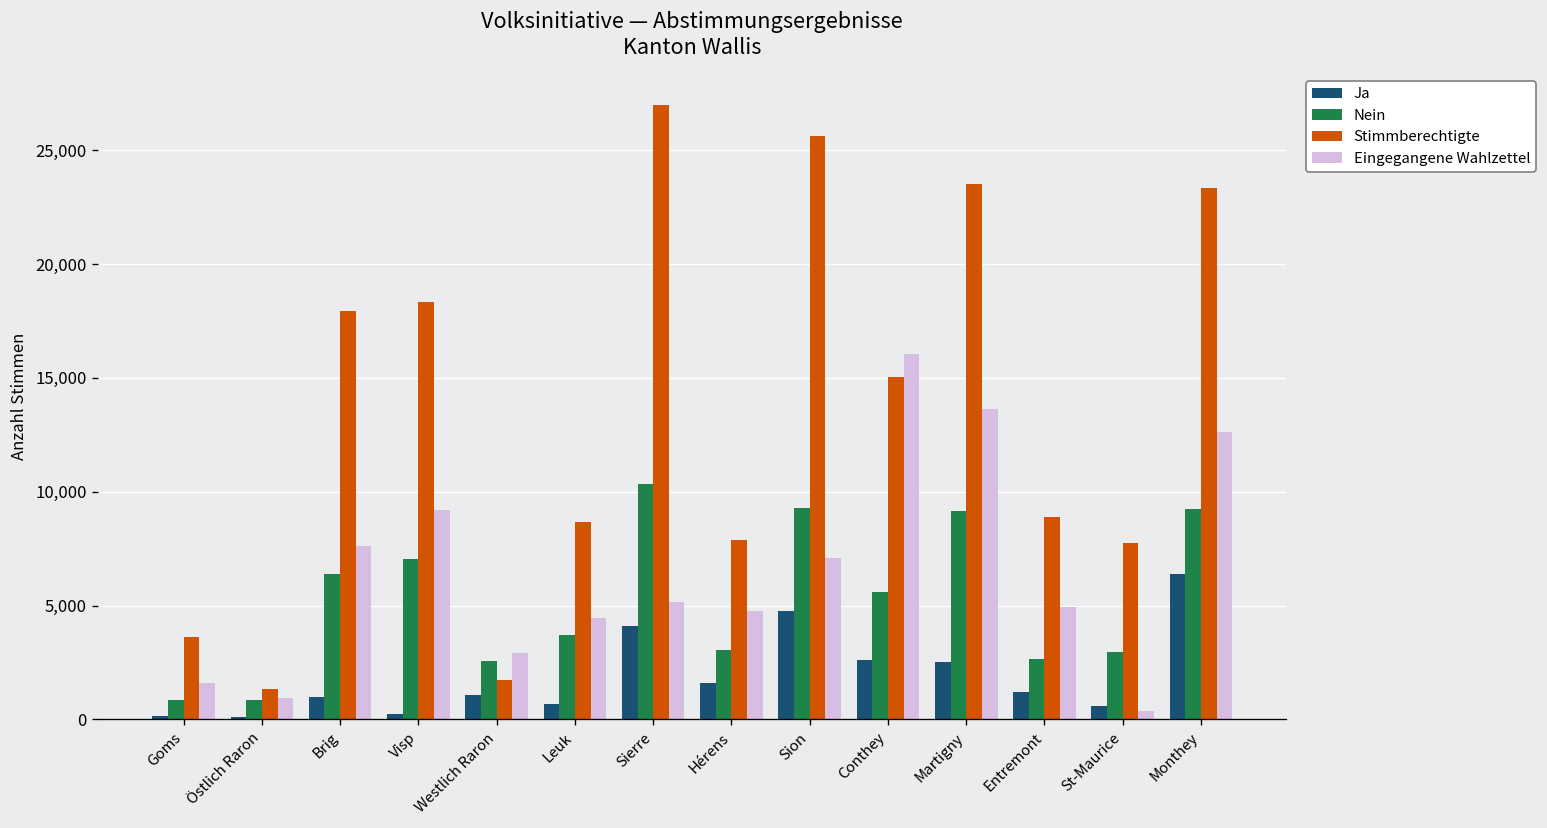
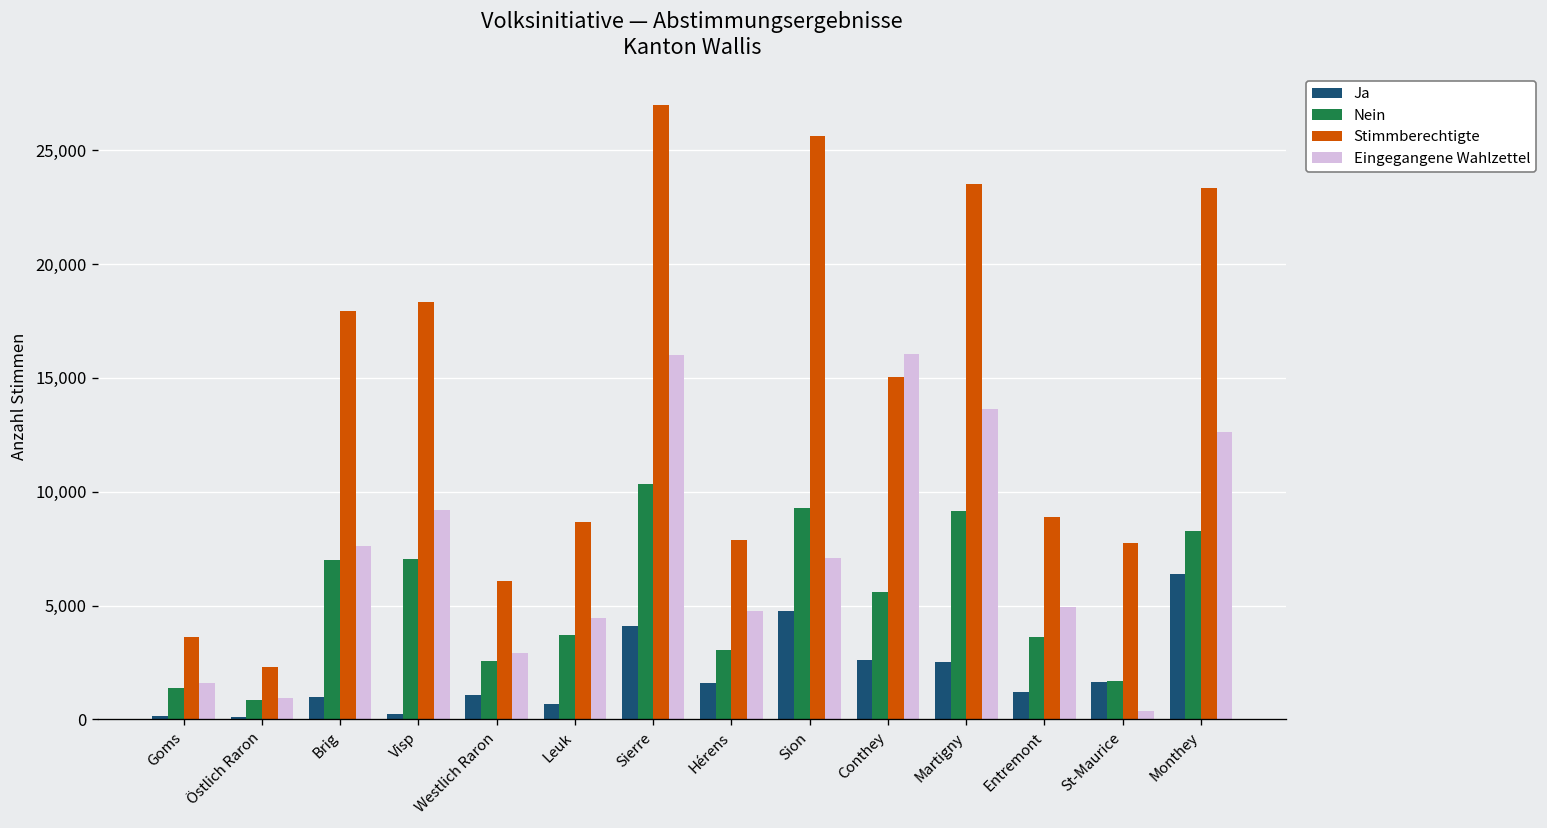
  {
    "Ja": {
      "Goms": "100",
      "Brig": "1,000",
      "Visp": "200",
      "Westlich Raron": "1,100",
      "Leuk": "700",
      "Sierre": "4,100",
      "Hérens": "1,600",
      "Sion": "4,800",
      "Conthey": "2,600",
      "Martigny": "2,500",
      "Entremont": "1,200",
-     "St-Maurice": "600",
+     "St-Maurice": "1,600",
      "Monthey": "6,400"
    },
    "Nein": {
-     "Goms": "800",
+     "Goms": "1,400",
      "Östlich Raron": "800",
-     "Brig": "6,400",
+     "Brig": "7,000",
      "Visp": "7,100",
      "Westlich Raron": "2,600",
      "Leuk": "3,700",
      "Sierre": "10,300",
      "Hérens": "3,000",
      "Sion": "9,300",
      "Conthey": "5,600",
      "Martigny": "9,100",
-     "Entremont": "2,700",
-     "St-Maurice": "2,900",
-     "Monthey": "9,200"
+     "Entremont": "3,600",
+     "St-Maurice": "1,700",
+     "Monthey": "8,300"
    },
    "Stimmberechtigte": {
      "Goms": "3,600",
-     "Östlich Raron": "1,300",
+     "Östlich Raron": "2,300",
      "Brig": "17,900",
      "Visp": "18,300",
-     "Westlich Raron": "1,700",
+     "Westlich Raron": "6,100",
      "Leuk": "8,700",
      "Sierre": "27,000",
      "Hérens": "7,900",
      "Sion": "25,600",
      "Conthey": "15,000",
      "Martigny": "23,500",
      "Entremont": "8,900",
      "St-Maurice": "7,700",
      "Monthey": "23,300"
    },
    "Eingegangene Wahlzettel": {
      "Goms": "1,600",
      "Östlich Raron": "1,000",
      "Brig": "7,600",
      "Visp": "9,200",
      "Westlich Raron": "2,900",
      "Leuk": "4,400",
-     "Sierre": "5,200",
+     "Sierre": "16,000",
      "Hérens": "4,800",
      "Sion": "7,100",
      "Conthey": "16,000",
      "Martigny": "13,600",
      "Entremont": "4,900",
      "St-Maurice": "400",
      "Monthey": "12,600"
    }
  }
